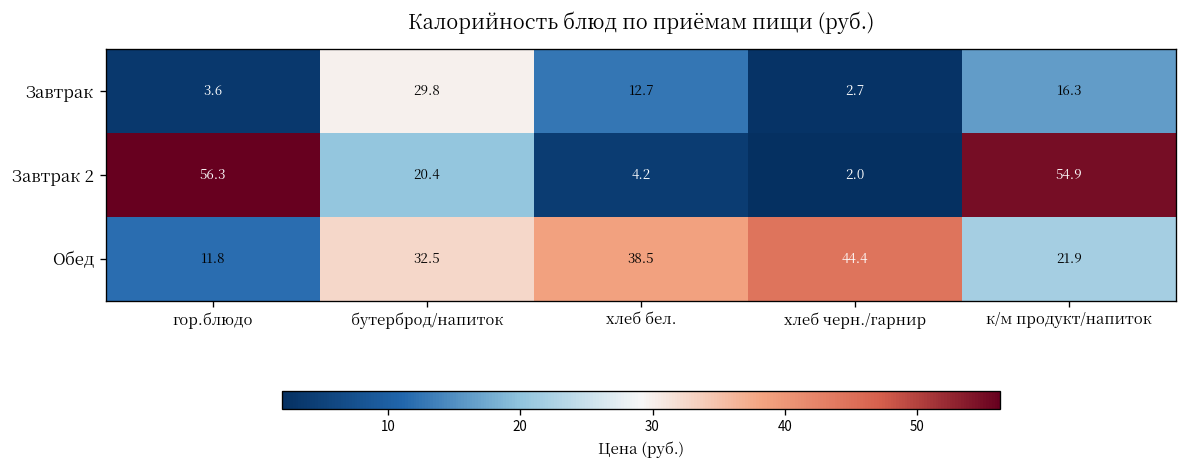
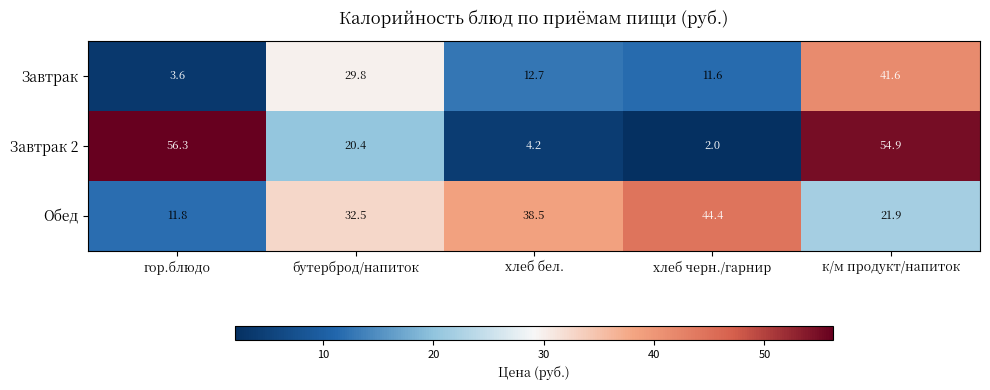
  {
    "Завтрак": {
      "гор.блюдо": 3.6,
      "бутерброд/напиток": 29.8,
      "хлеб бел.": 12.7,
-     "хлеб черн./гарнир": 2.7,
-     "к/м продукт/напиток": 16.3
+     "хлеб черн./гарнир": 11.6,
+     "к/м продукт/напиток": 41.6
    },
    "Завтрак 2": {
      "гор.блюдо": 56.3,
      "бутерброд/напиток": 20.4,
      "хлеб бел.": 4.2,
      "хлеб черн./гарнир": 2.0,
      "к/м продукт/напиток": 54.9
    },
    "Обед": {
      "гор.блюдо": 11.8,
      "бутерброд/напиток": 32.5,
      "хлеб бел.": 38.5,
      "хлеб черн./гарнир": 44.4,
      "к/м продукт/напиток": 21.9
    }
  }
